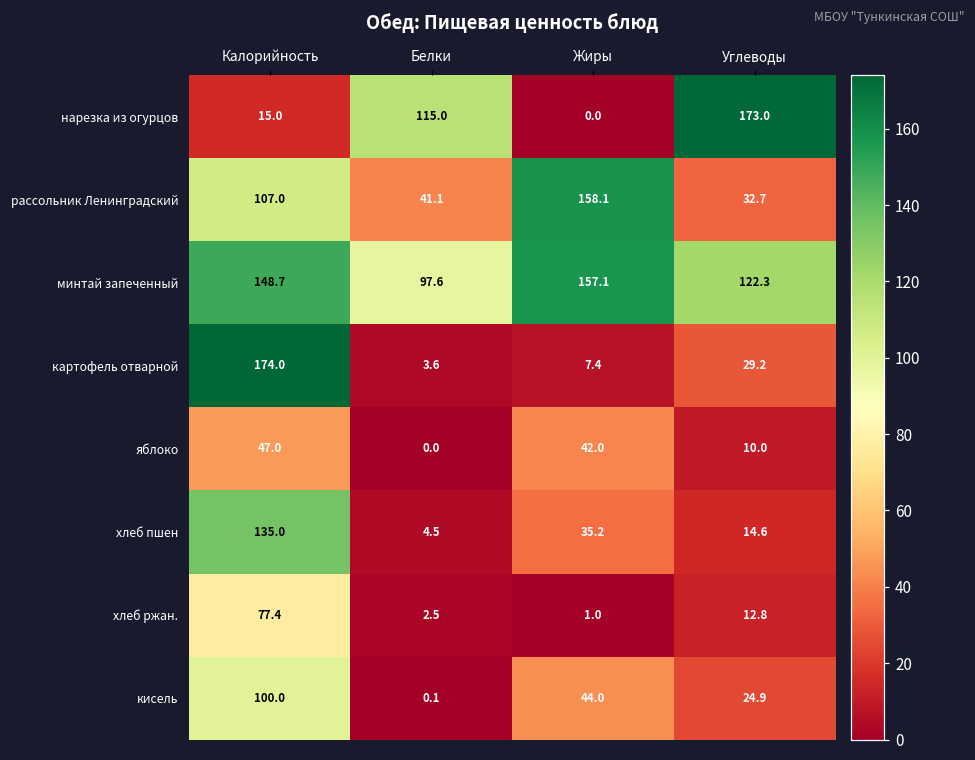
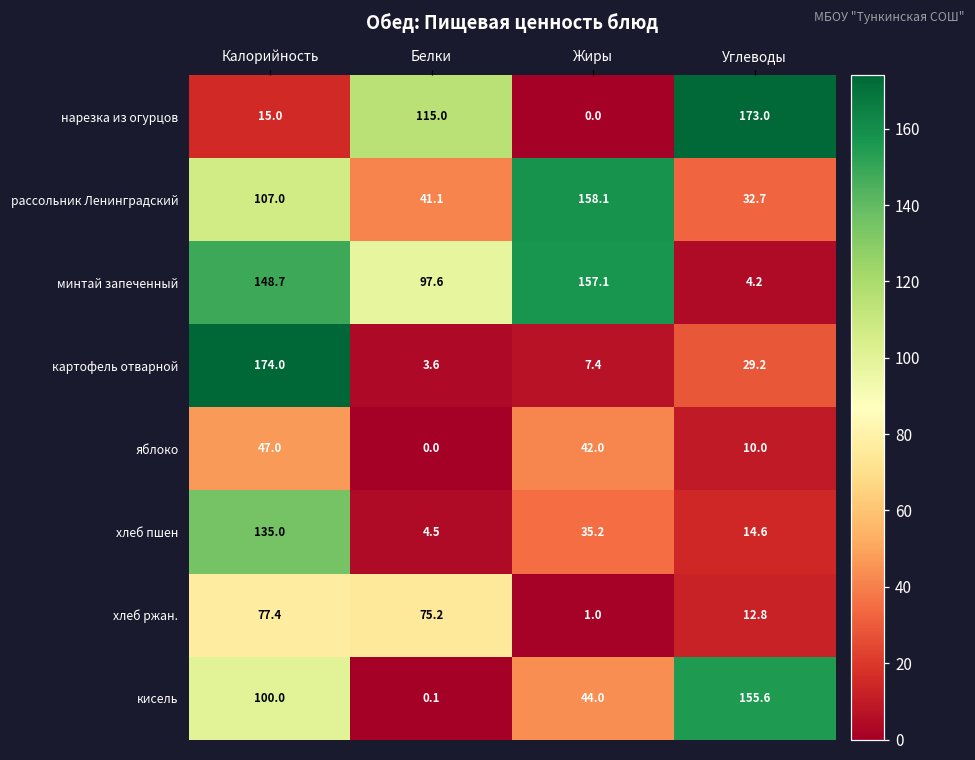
  {
    "нарезка из огурцов": {
      "Калорийность": 15.0,
      "Белки": 115.0,
      "Жиры": 0.0,
      "Углеводы": 173.0
    },
    "рассольник Ленинградский": {
      "Калорийность": 107.0,
      "Белки": 41.1,
      "Жиры": 158.1,
      "Углеводы": 32.7
    },
    "минтай запеченный": {
      "Калорийность": 148.7,
      "Белки": 97.6,
      "Жиры": 157.1,
-     "Углеводы": 122.3
+     "Углеводы": 4.2
    },
    "картофель отварной": {
      "Калорийность": 174.0,
      "Белки": 3.6,
      "Жиры": 7.4,
      "Углеводы": 29.2
    },
    "яблоко": {
      "Калорийность": 47.0,
      "Белки": 0.0,
      "Жиры": 42.0,
      "Углеводы": 10.0
    },
    "хлеб пшен": {
      "Калорийность": 135.0,
      "Белки": 4.5,
      "Жиры": 35.2,
      "Углеводы": 14.6
    },
    "хлеб ржан.": {
      "Калорийность": 77.4,
-     "Белки": 2.5,
+     "Белки": 75.2,
      "Жиры": 1.0,
      "Углеводы": 12.8
    },
    "кисель": {
      "Калорийность": 100.0,
      "Белки": 0.1,
      "Жиры": 44.0,
-     "Углеводы": 24.9
+     "Углеводы": 155.6
    }
  }
